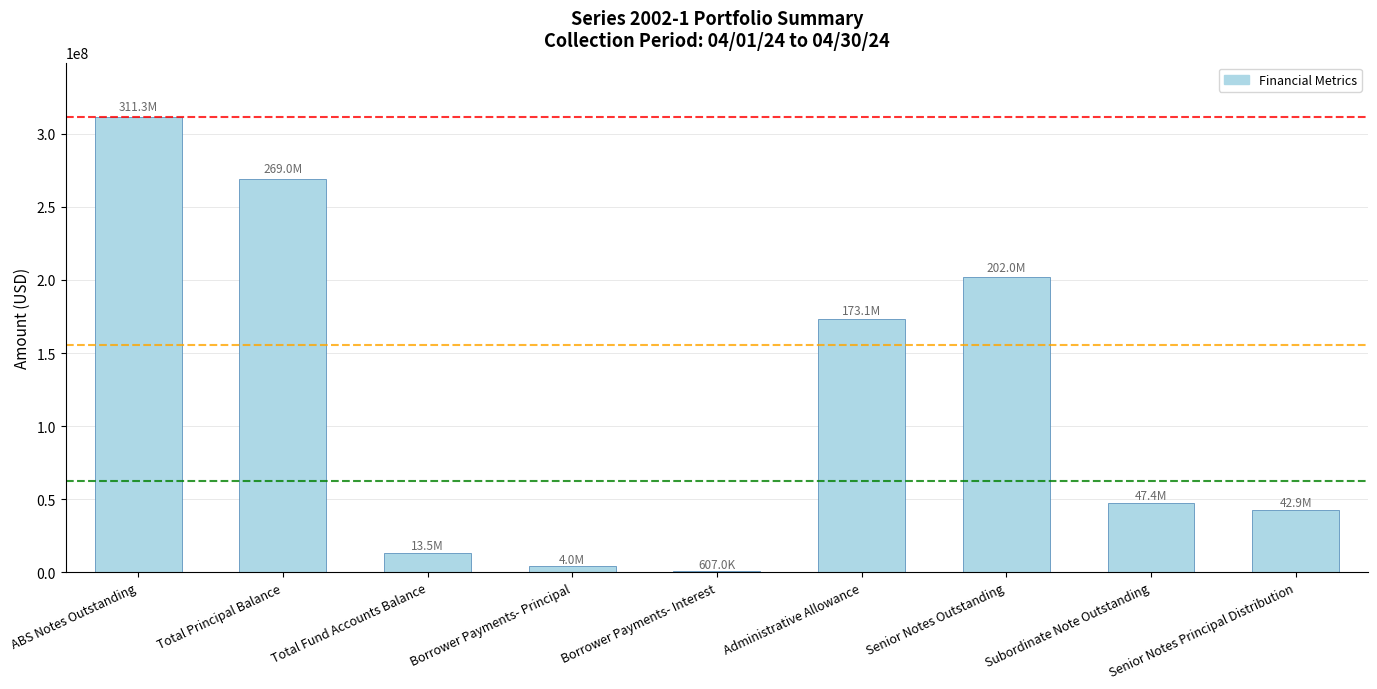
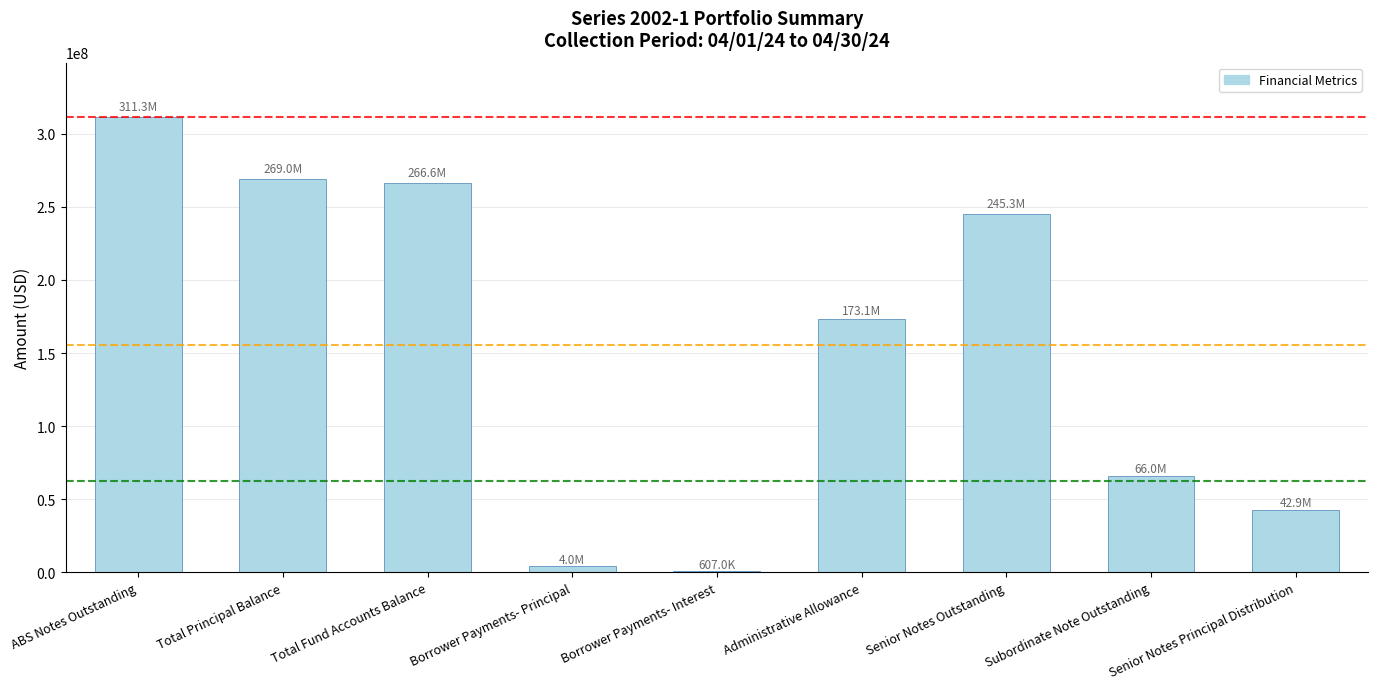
  {
    "ABS Notes Outstanding": "311.3M",
    "Total Principal Balance": "269.0M",
-   "Total Fund Accounts Balance": "13.5M",
+   "Total Fund Accounts Balance": "266.6M",
    "Borrower Payments- Principal": "4.0M",
    "Borrower Payments- Interest": "607.0K",
    "Administrative Allowance": "173.1M",
-   "Senior Notes Outstanding": "202.0M",
-   "Subordinate Note Outstanding": "47.4M",
+   "Senior Notes Outstanding": "245.3M",
+   "Subordinate Note Outstanding": "66.0M",
    "Senior Notes Principal Distribution": "42.9M"
  }
